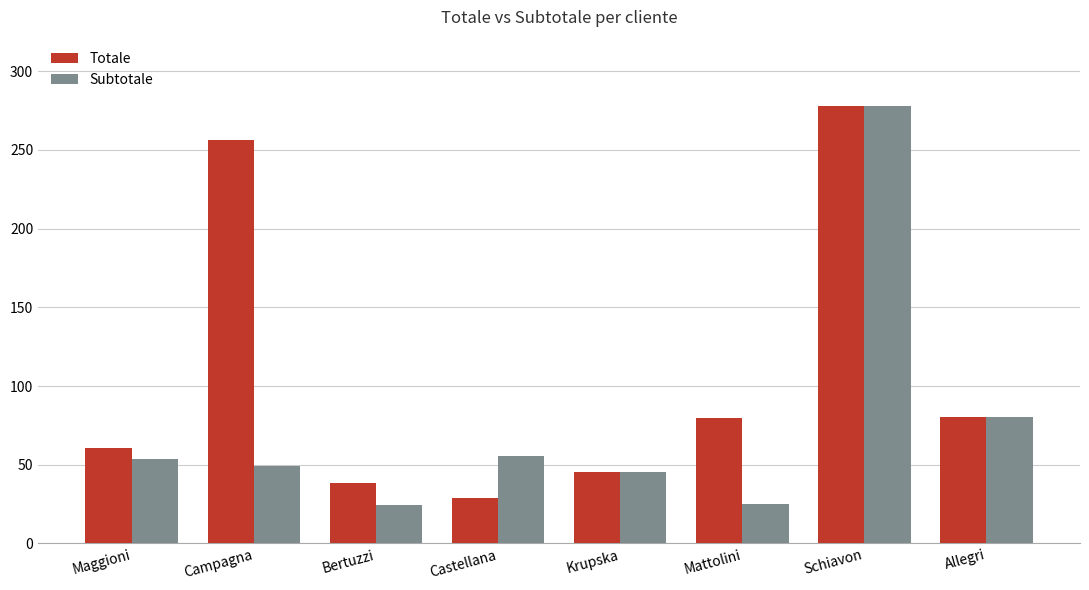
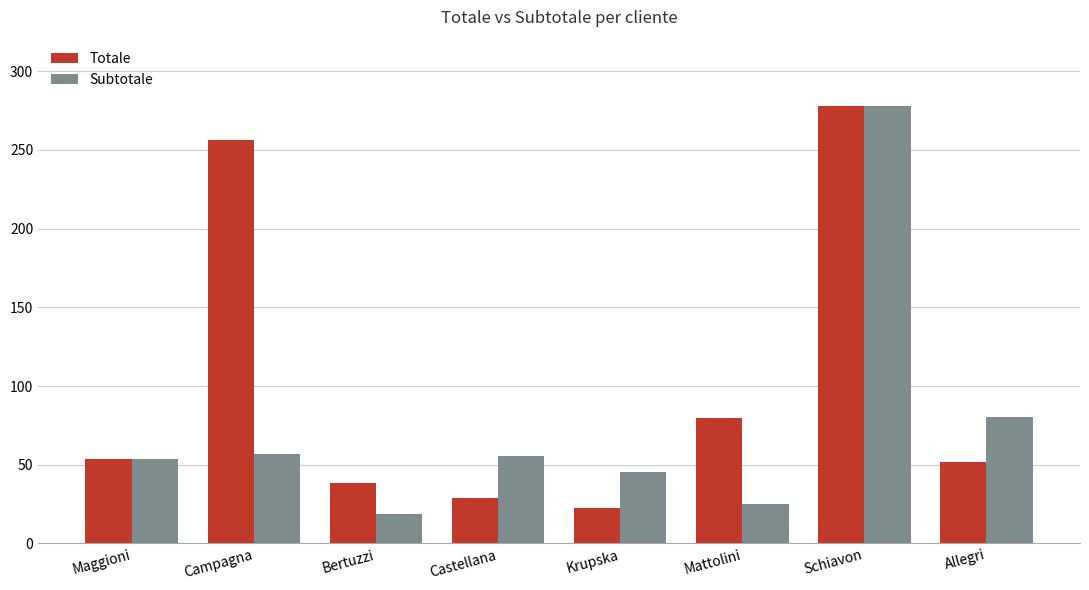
  {
    "Totale": {
-     "Maggioni": 61,
+     "Maggioni": 54,
      "Campagna": 257,
      "Bertuzzi": 38,
      "Castellana": 29,
-     "Krupska": 46,
+     "Krupska": 22,
      "Mattolini": 80,
      "Schiavon": 278,
-     "Allegri": 80
+     "Allegri": 52
    },
    "Subtotale": {
      "Maggioni": 53,
-     "Campagna": 49,
-     "Bertuzzi": 24,
+     "Campagna": 57,
+     "Bertuzzi": 19,
      "Castellana": 55,
      "Krupska": 46,
      "Mattolini": 25,
      "Schiavon": 278,
      "Allegri": 80
    }
  }
